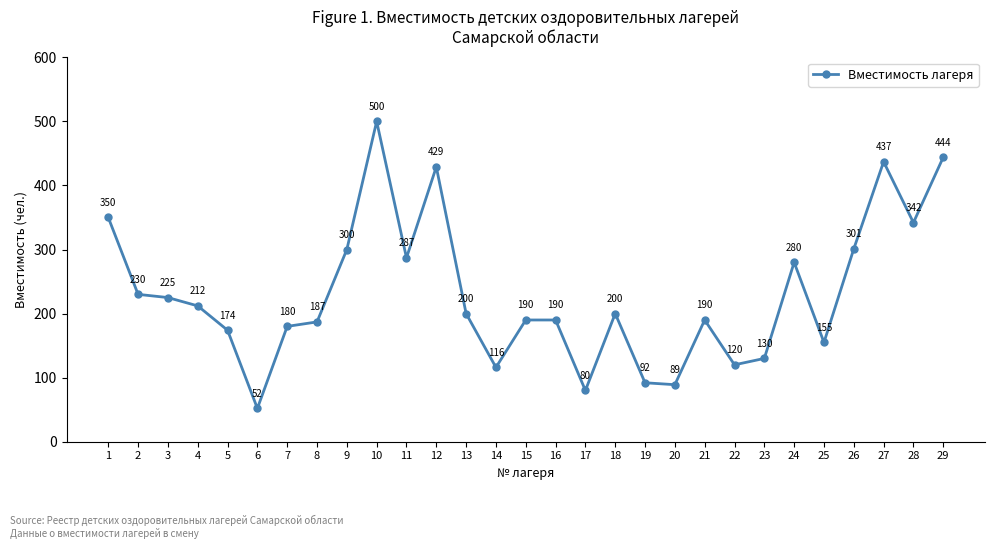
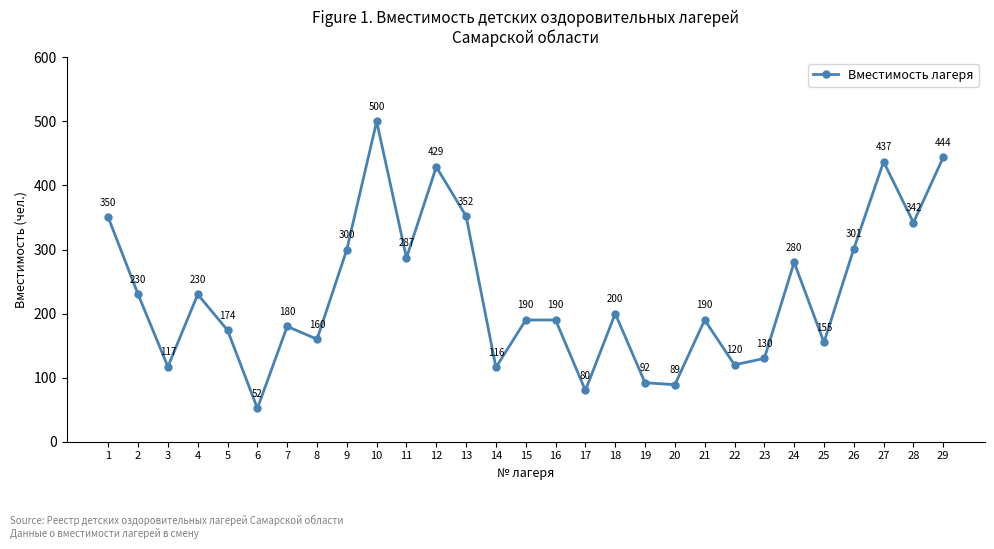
  {
    "1": 350,
    "2": 230,
-   "3": 225,
-   "4": 212,
+   "3": 117,
+   "4": 230,
    "5": 174,
    "6": 52,
    "7": 180,
-   "8": 187,
+   "8": 160,
    "9": 300,
    "10": 500,
    "11": 287,
    "12": 429,
-   "13": 200,
+   "13": 352,
    "14": 116,
    "15": 190,
    "16": 190,
    "17": 80,
    "18": 200,
    "19": 92,
    "20": 89,
    "21": 190,
    "22": 120,
    "23": 130,
    "24": 280,
    "25": 155,
    "26": 301,
    "27": 437,
    "28": 342,
    "29": 444
  }
